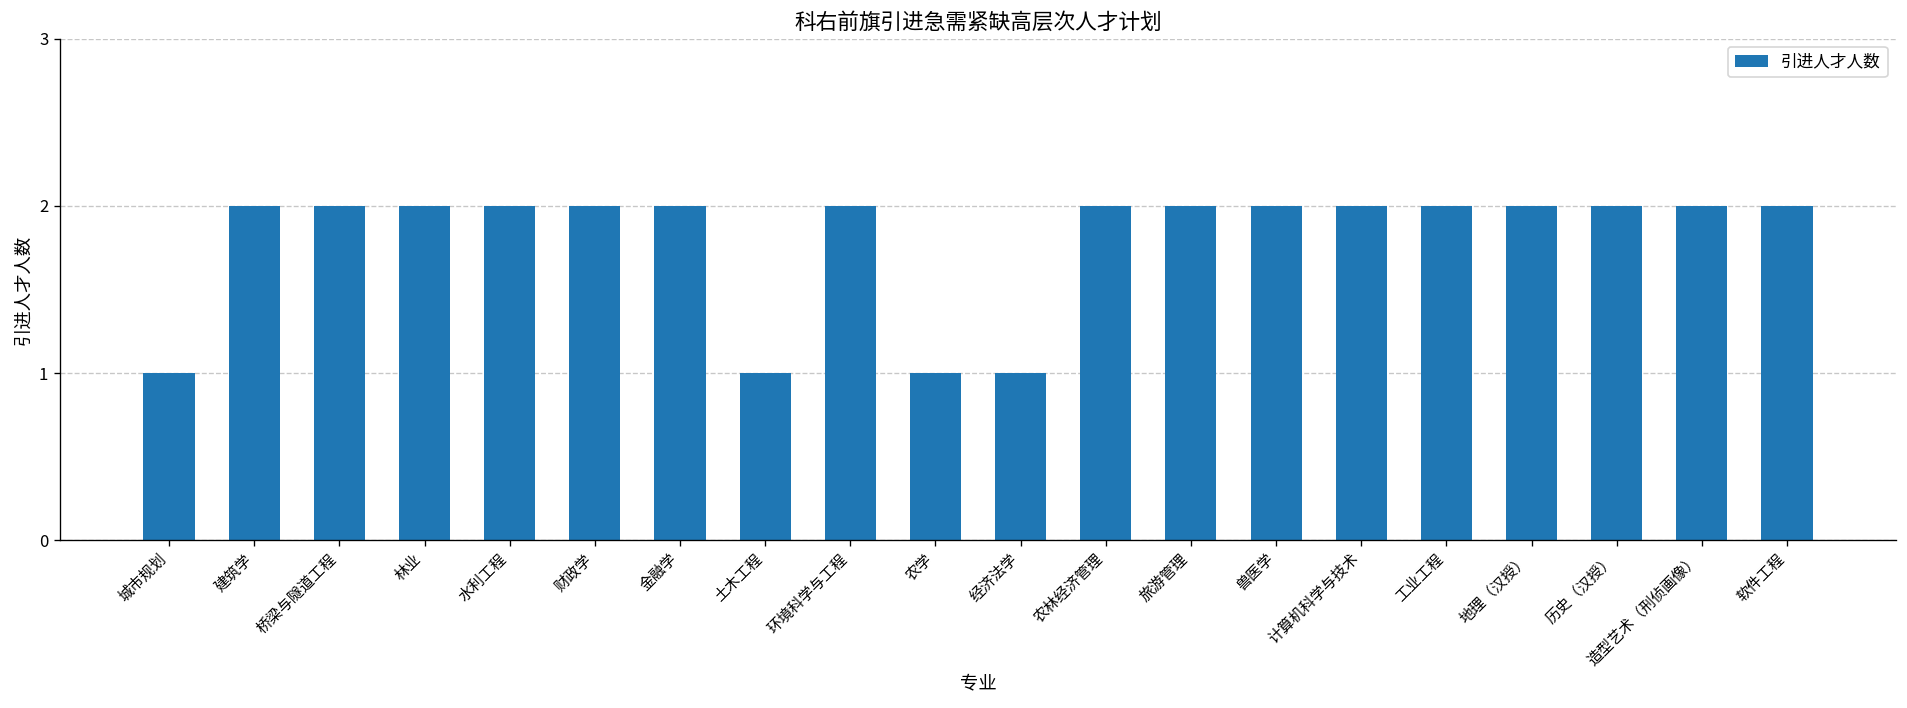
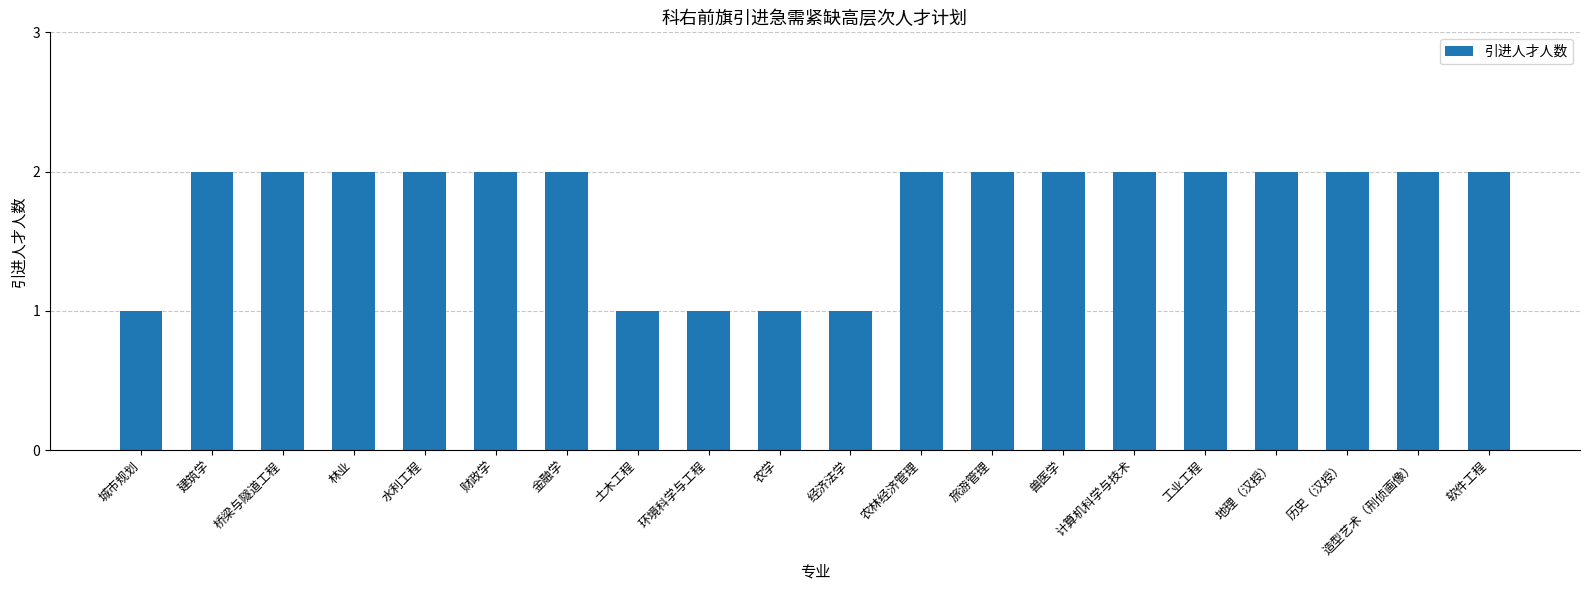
  {
    "城市规划": 1,
    "建筑学": 2,
    "桥梁与隧道工程": 2,
    "林业": 2,
    "水利工程": 2,
    "财政学": 2,
    "金融学": 2,
    "土木工程": 1,
-   "环境科学与工程": 2,
+   "环境科学与工程": 1,
    "农学": 1,
    "经济法学": 1,
    "农林经济管理": 2,
    "旅游管理": 2,
    "兽医学": 2,
    "计算机科学与技术": 2,
    "工业工程": 2,
    "地理（汉授）": 2,
    "历史（汉授）": 2,
    "造型艺术（刑侦画像）": 2,
    "软件工程": 2
  }
